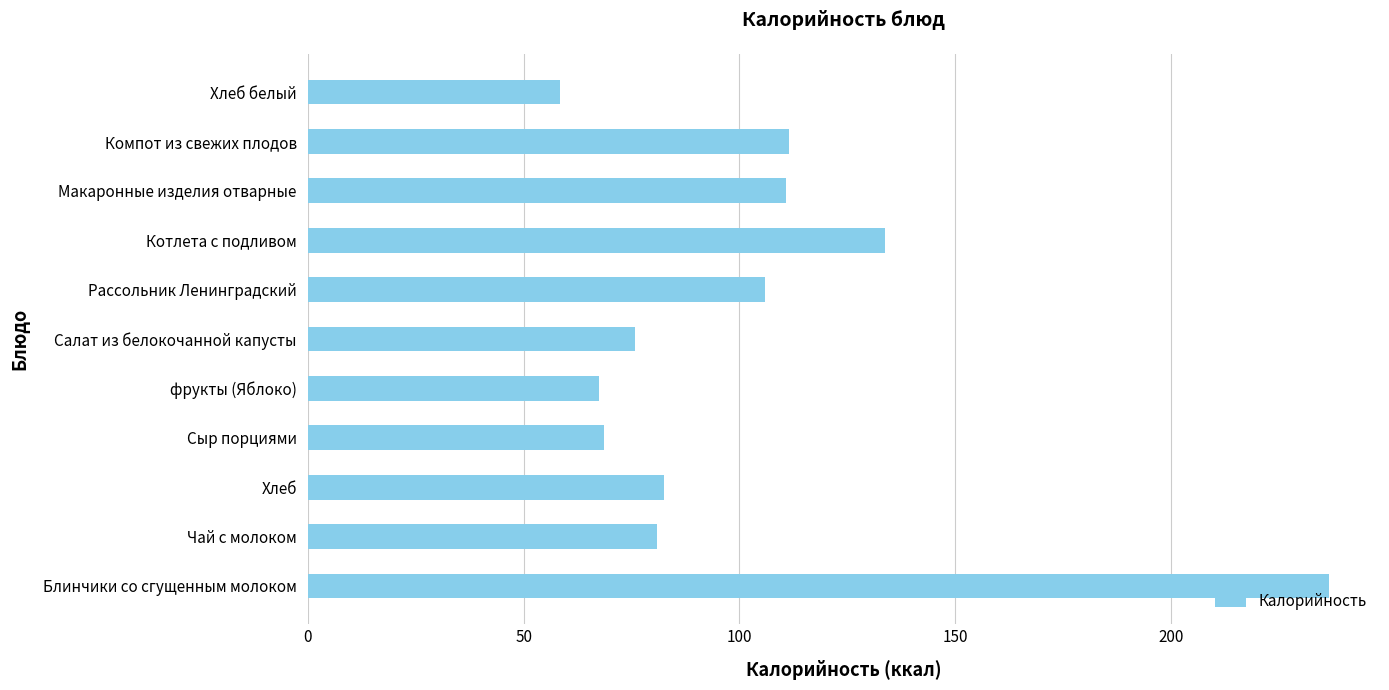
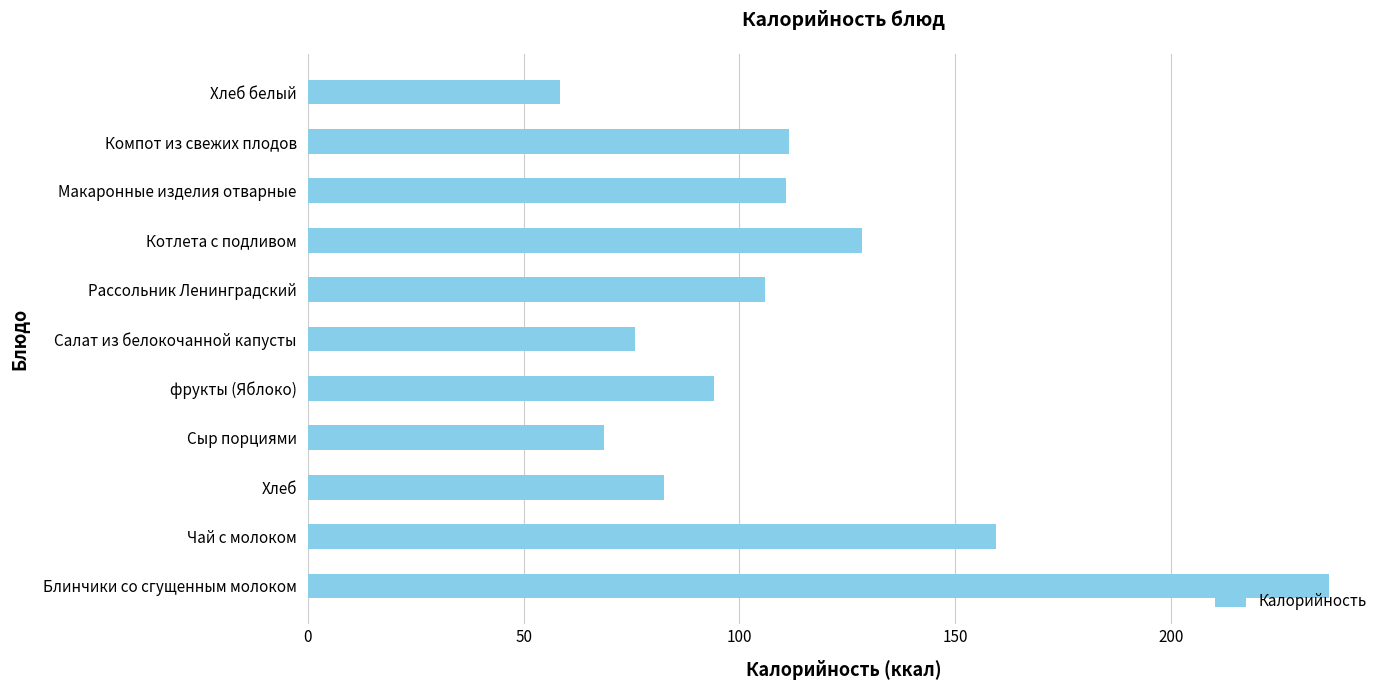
  {
    "Хлеб белый": 59,
    "Компот из свежих плодов": 111,
    "Макаронные изделия отварные": 111,
-   "Котлета с подливом": 134,
+   "Котлета с подливом": 128,
    "Рассольник Ленинградский": 106,
    "Салат из белокочанной капусты": 76,
-   "фрукты (Яблоко)": 68,
+   "фрукты (Яблоко)": 94,
    "Сыр порциями": 69,
    "Хлеб": 83,
-   "Чай с молоком": 81,
+   "Чай с молоком": 160,
    "Блинчики со сгущенным молоком": 237
  }
